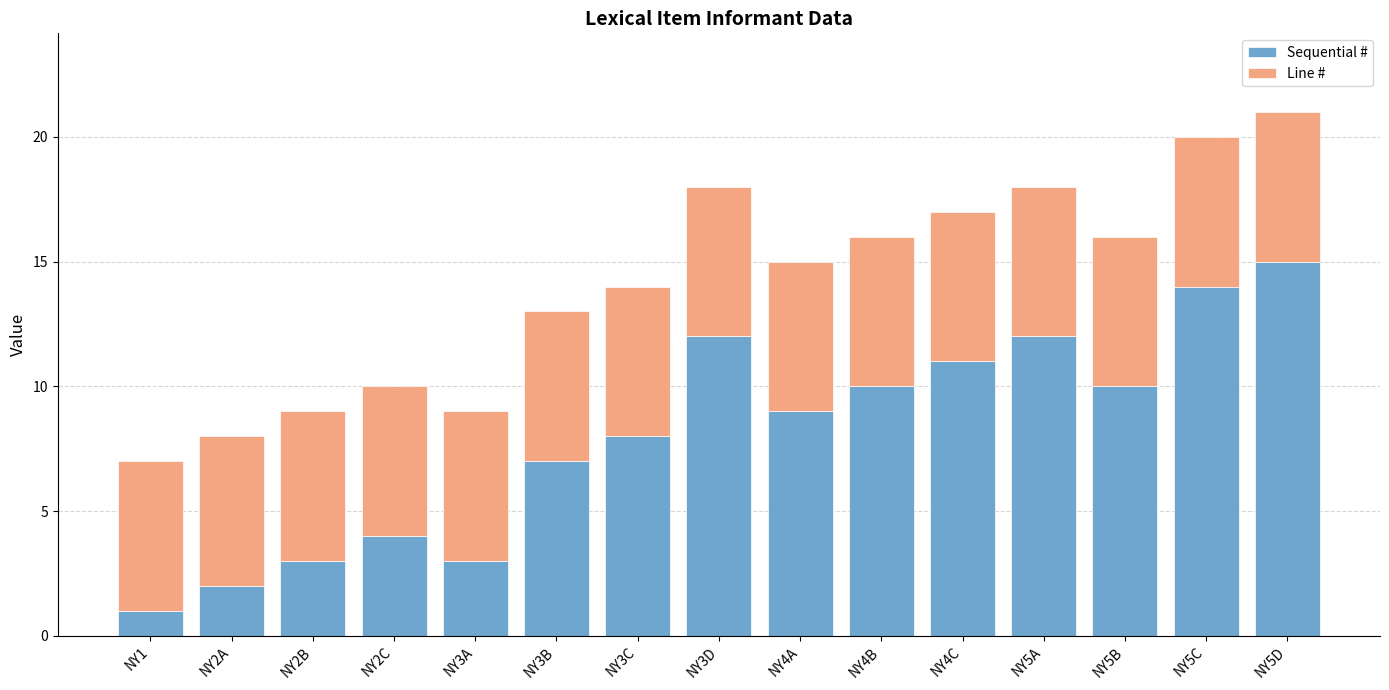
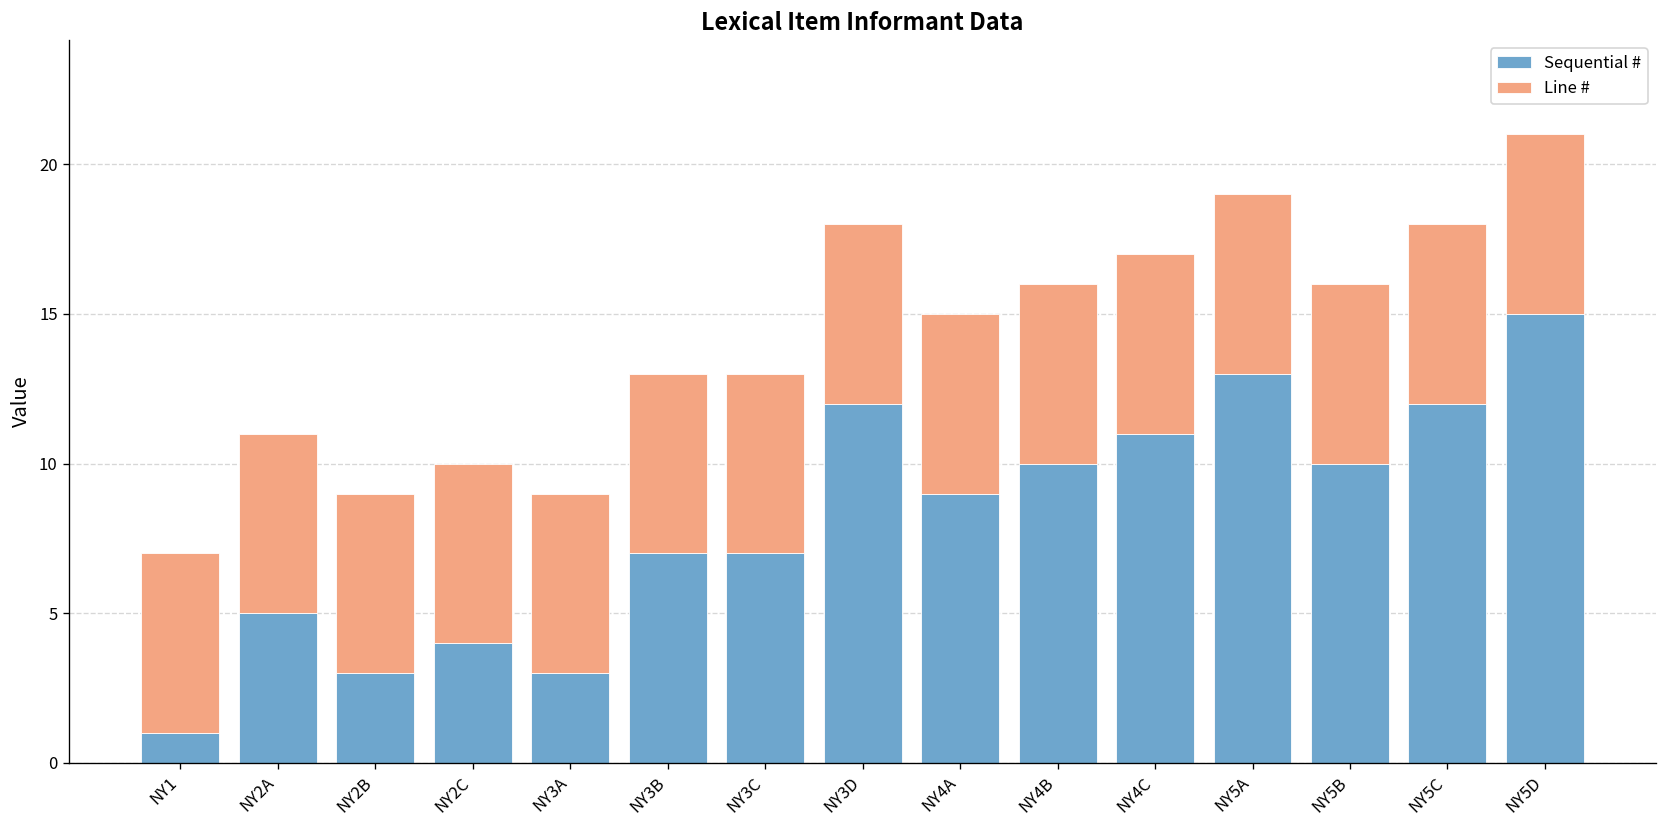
  {
    "Sequential #": {
      "NY1": 1,
-     "NY2A": 2,
+     "NY2A": 5,
      "NY2B": 3,
      "NY2C": 4,
      "NY3A": 3,
      "NY3B": 7,
-     "NY3C": 8,
+     "NY3C": 7,
      "NY3D": 12,
      "NY4A": 9,
      "NY4B": 10,
      "NY4C": 11,
-     "NY5A": 12,
+     "NY5A": 13,
      "NY5B": 10,
-     "NY5C": 14,
+     "NY5C": 12,
      "NY5D": 15
    },
    "Line #": {
      "NY1": 6,
      "NY2A": 6,
      "NY2B": 6,
      "NY2C": 6,
      "NY3A": 6,
      "NY3B": 6,
      "NY3C": 6,
      "NY3D": 6,
      "NY4A": 6,
      "NY4B": 6,
      "NY4C": 6,
      "NY5A": 6,
      "NY5B": 6,
      "NY5C": 6,
      "NY5D": 6
    }
  }
